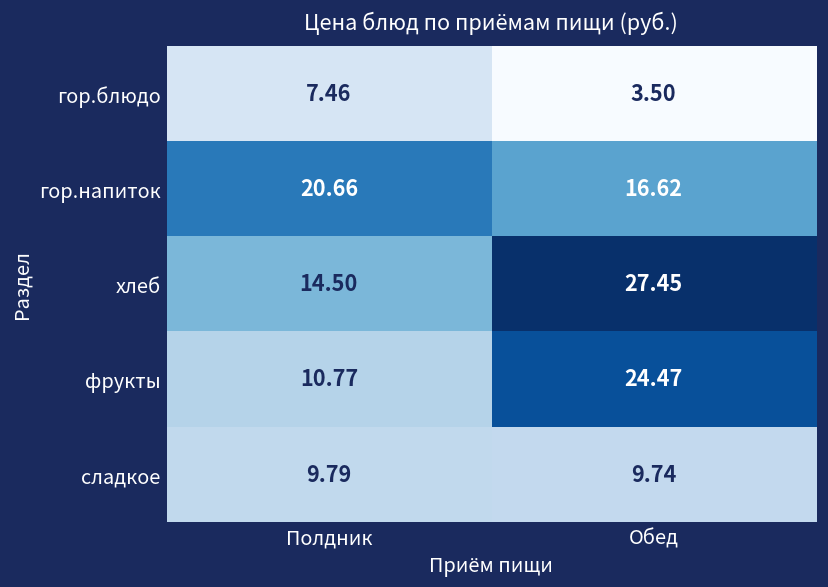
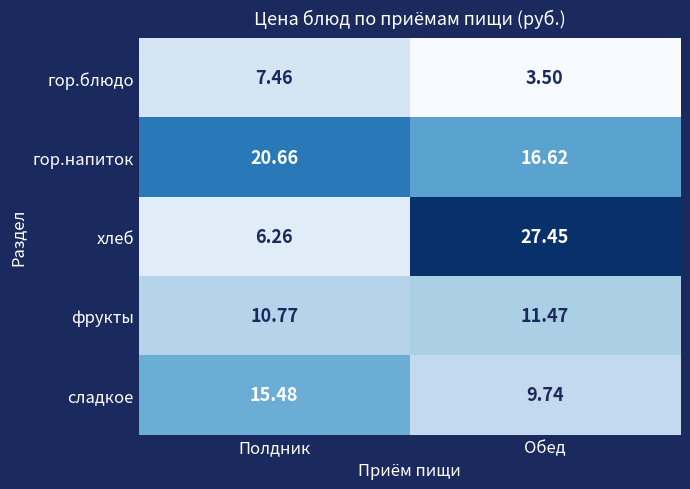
  {
    "гор.блюдо": {
      "Полдник": 7.46,
      "Обед": 3.50
    },
    "гор.напиток": {
      "Полдник": 20.66,
      "Обед": 16.62
    },
    "хлеб": {
-     "Полдник": 14.50,
+     "Полдник": 6.26,
      "Обед": 27.45
    },
    "фрукты": {
      "Полдник": 10.77,
-     "Обед": 24.47
+     "Обед": 11.47
    },
    "сладкое": {
-     "Полдник": 9.79,
+     "Полдник": 15.48,
      "Обед": 9.74
    }
  }
